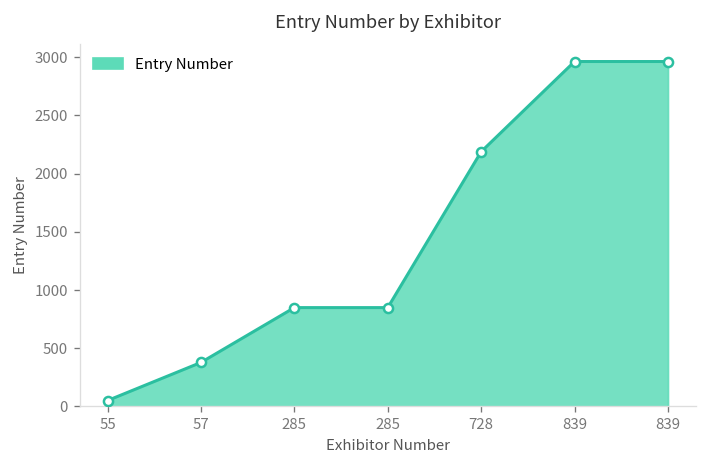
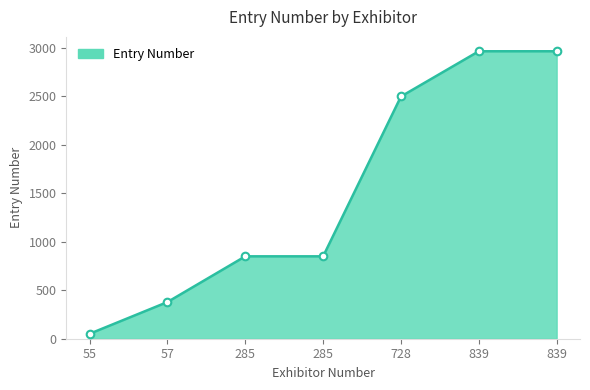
  {
    "55": 100,
    "57": 400,
-   "728": 2200
+   "728": 2500
  }
